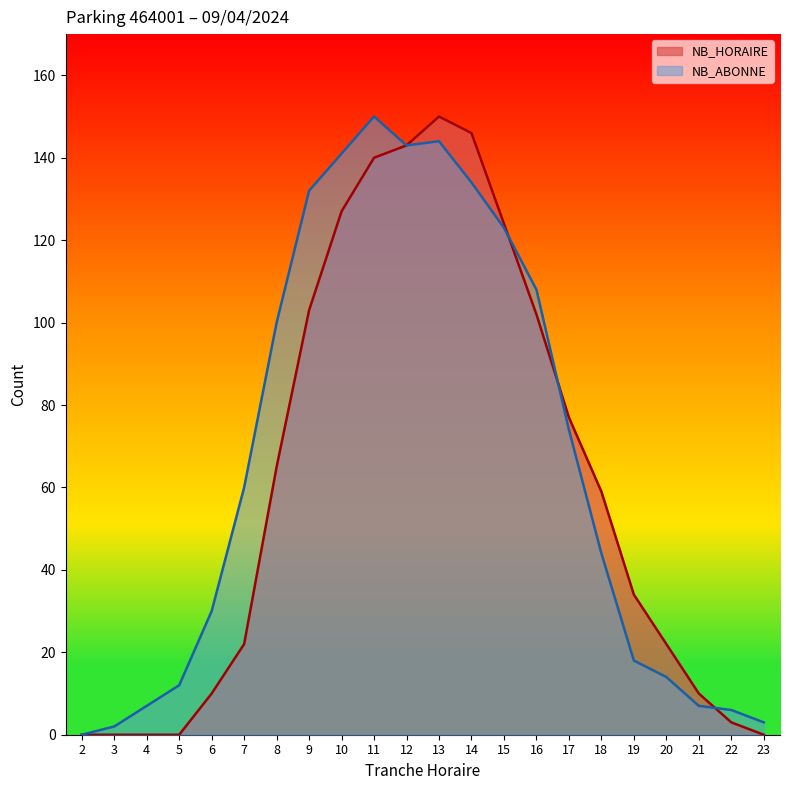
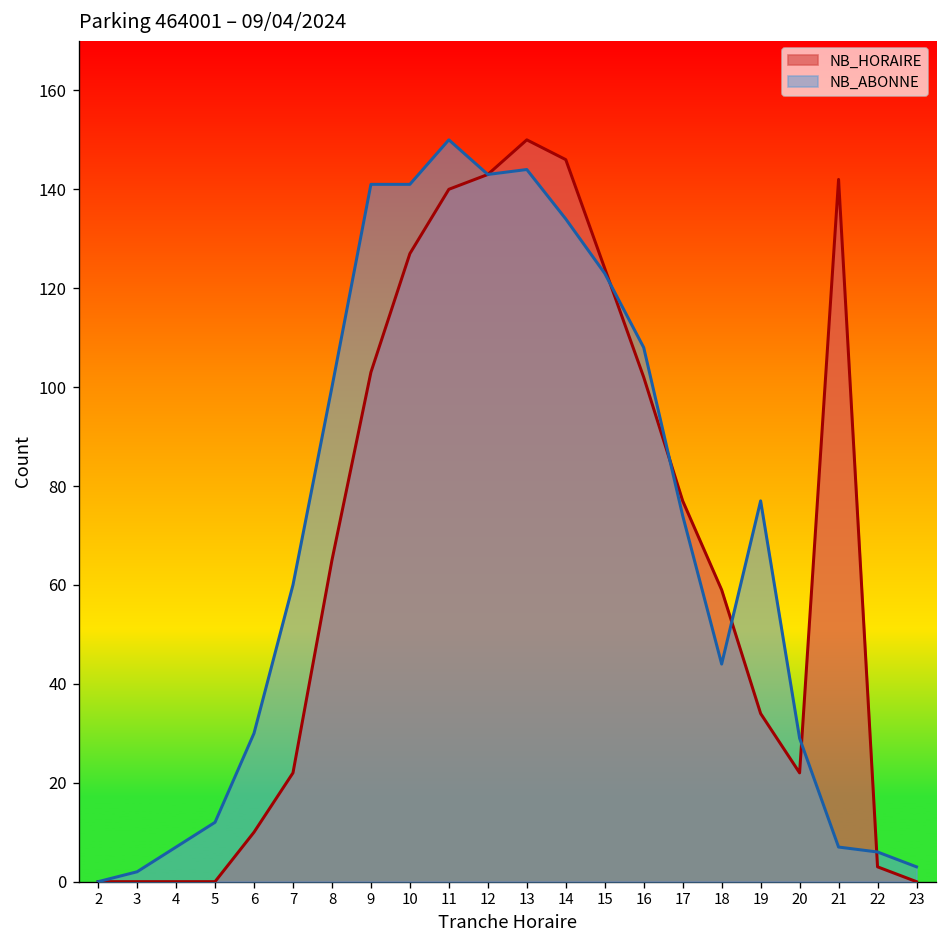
  {
    "NB_HORAIRE": {
      "3": 0,
      "4": 0,
      "5": 0,
      "6": 10,
      "7": 22,
      "8": 65,
      "9": 103,
      "10": 127,
      "11": 140,
      "13": 150,
      "14": 146,
      "15": 124,
      "16": 102,
      "17": 77,
      "18": 59,
      "19": 34,
      "20": 22,
-     "21": 10,
+     "21": 142,
      "22": 3,
      "23": 0
    },
    "NB_ABONNE": {
      "3": 2,
      "4": 7,
      "5": 12,
      "6": 30,
      "7": 60,
      "8": 100,
-     "9": 132,
+     "9": 141,
      "10": 141,
      "11": 150,
      "13": 144,
      "14": 134,
      "15": 123,
      "16": 108,
      "17": 74,
      "18": 44,
-     "19": 18,
-     "20": 14,
+     "19": 77,
+     "20": 29,
      "21": 7,
      "22": 6,
      "23": 3
    }
  }
